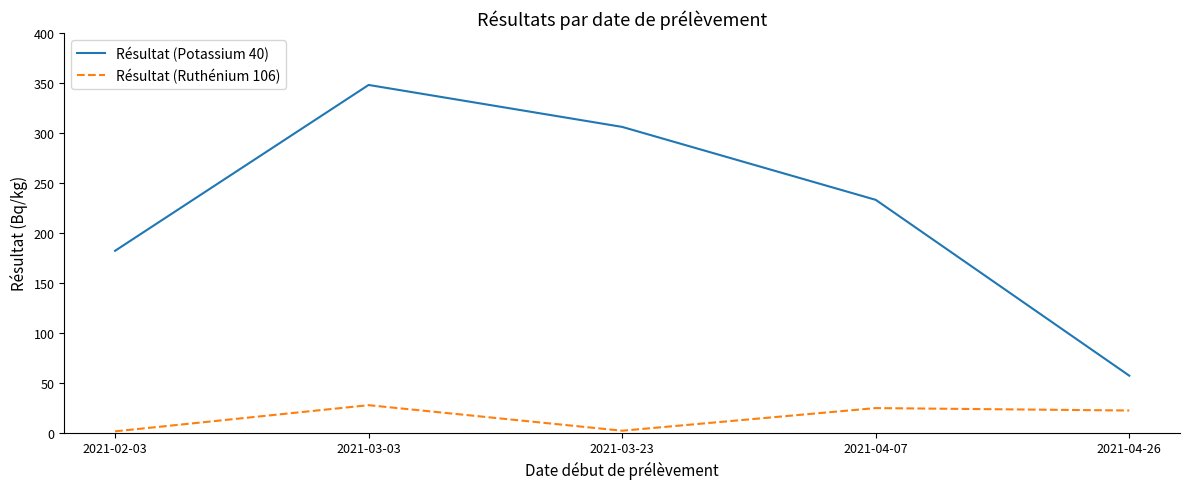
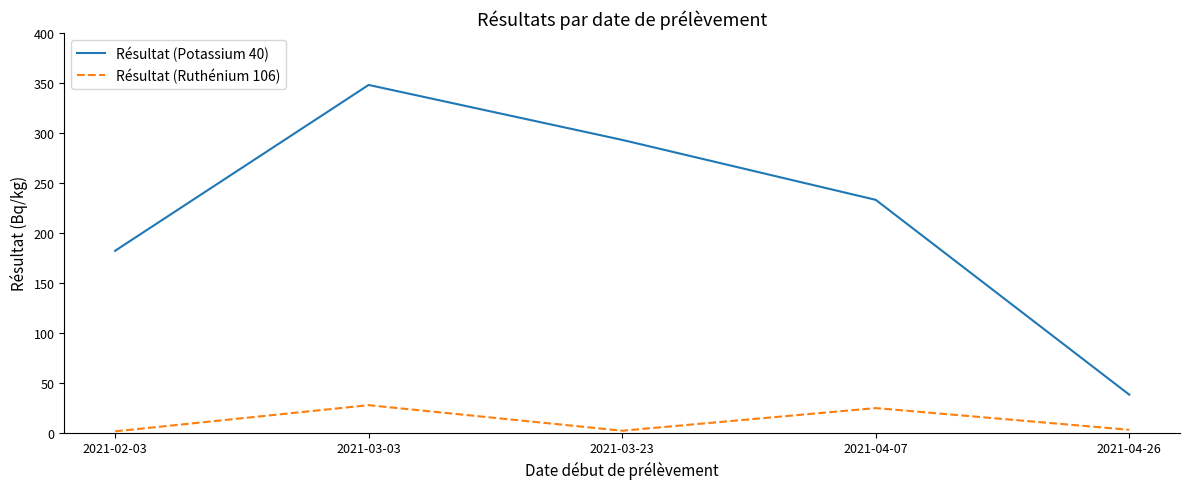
  {
    "Résultat (Potassium 40)": {
      "2021-02-03": 180,
      "2021-03-03": 350,
-     "2021-03-23": 310,
+     "2021-03-23": 290,
      "2021-04-07": 230,
-     "2021-04-26": 60
+     "2021-04-26": 40
    },
    "Résultat (Ruthénium 106)": {
      "2021-02-03": 0,
      "2021-03-03": 30,
      "2021-03-23": 0,
      "2021-04-07": 20,
-     "2021-04-26": 20
+     "2021-04-26": 0
    }
  }
